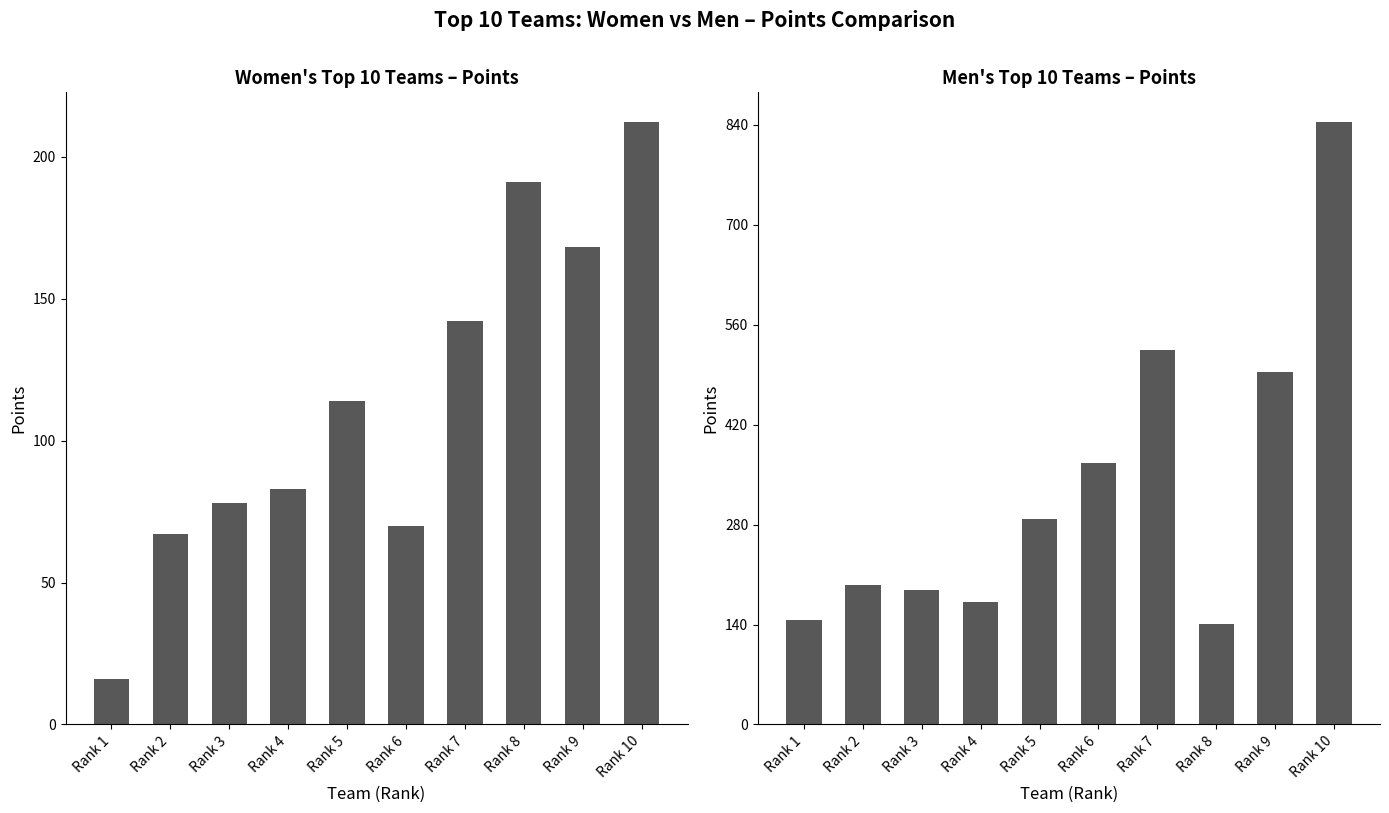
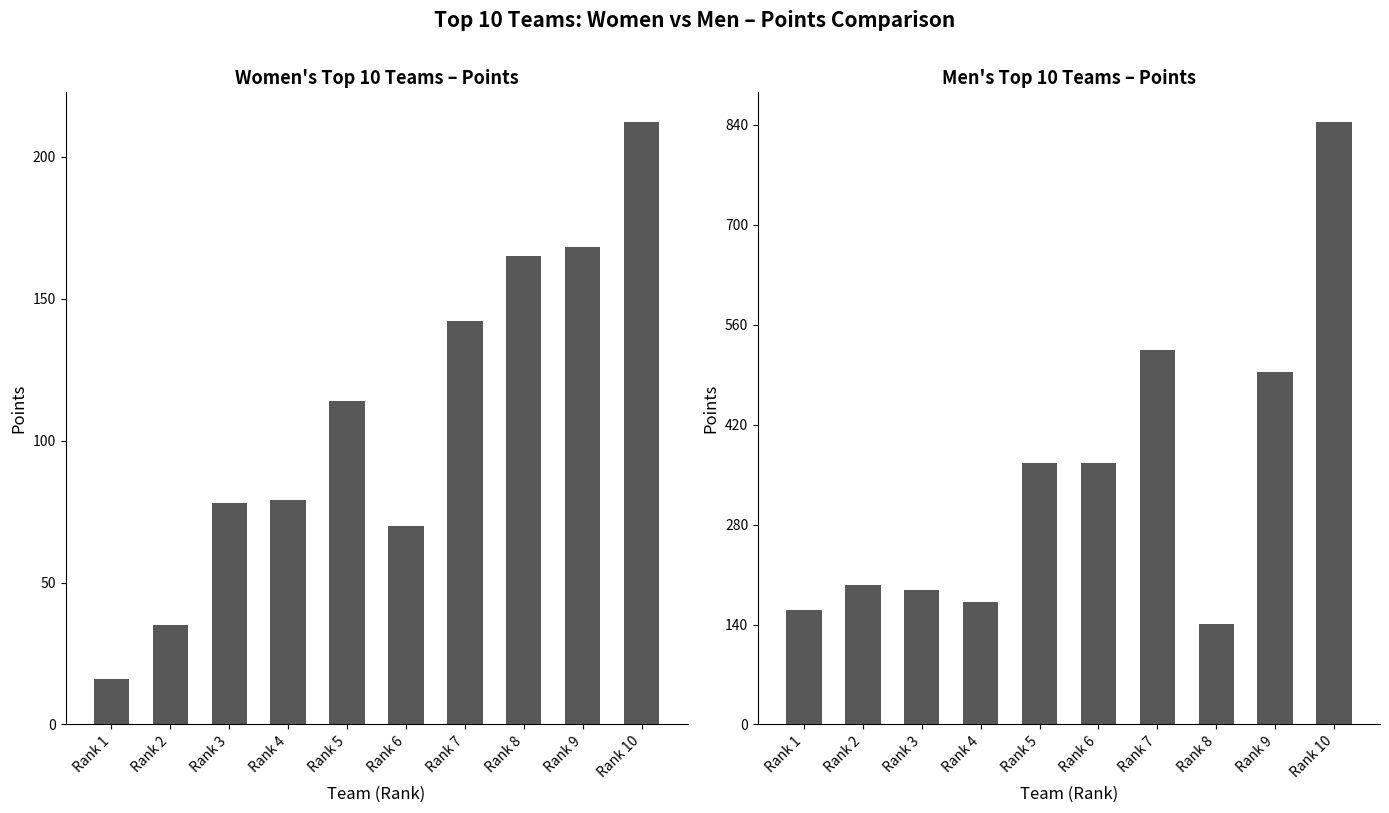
  {
    "Women's Top 10 Teams – Points": {
      "Rank 1": 16,
-     "Rank 2": 67,
+     "Rank 2": 35,
      "Rank 3": 78,
-     "Rank 4": 83,
+     "Rank 4": 79,
      "Rank 5": 114,
      "Rank 6": 70,
      "Rank 7": 142,
-     "Rank 8": 191,
+     "Rank 8": 165,
      "Rank 9": 168,
      "Rank 10": 212
    },
    "Men's Top 10 Teams – Points": {
-     "Rank 1": 150,
+     "Rank 1": 160,
      "Rank 2": 200,
      "Rank 3": 190,
      "Rank 4": 170,
-     "Rank 5": 290,
+     "Rank 5": 370,
      "Rank 6": 370,
      "Rank 7": 520,
      "Rank 8": 140,
      "Rank 9": 490,
      "Rank 10": 840
    }
  }
